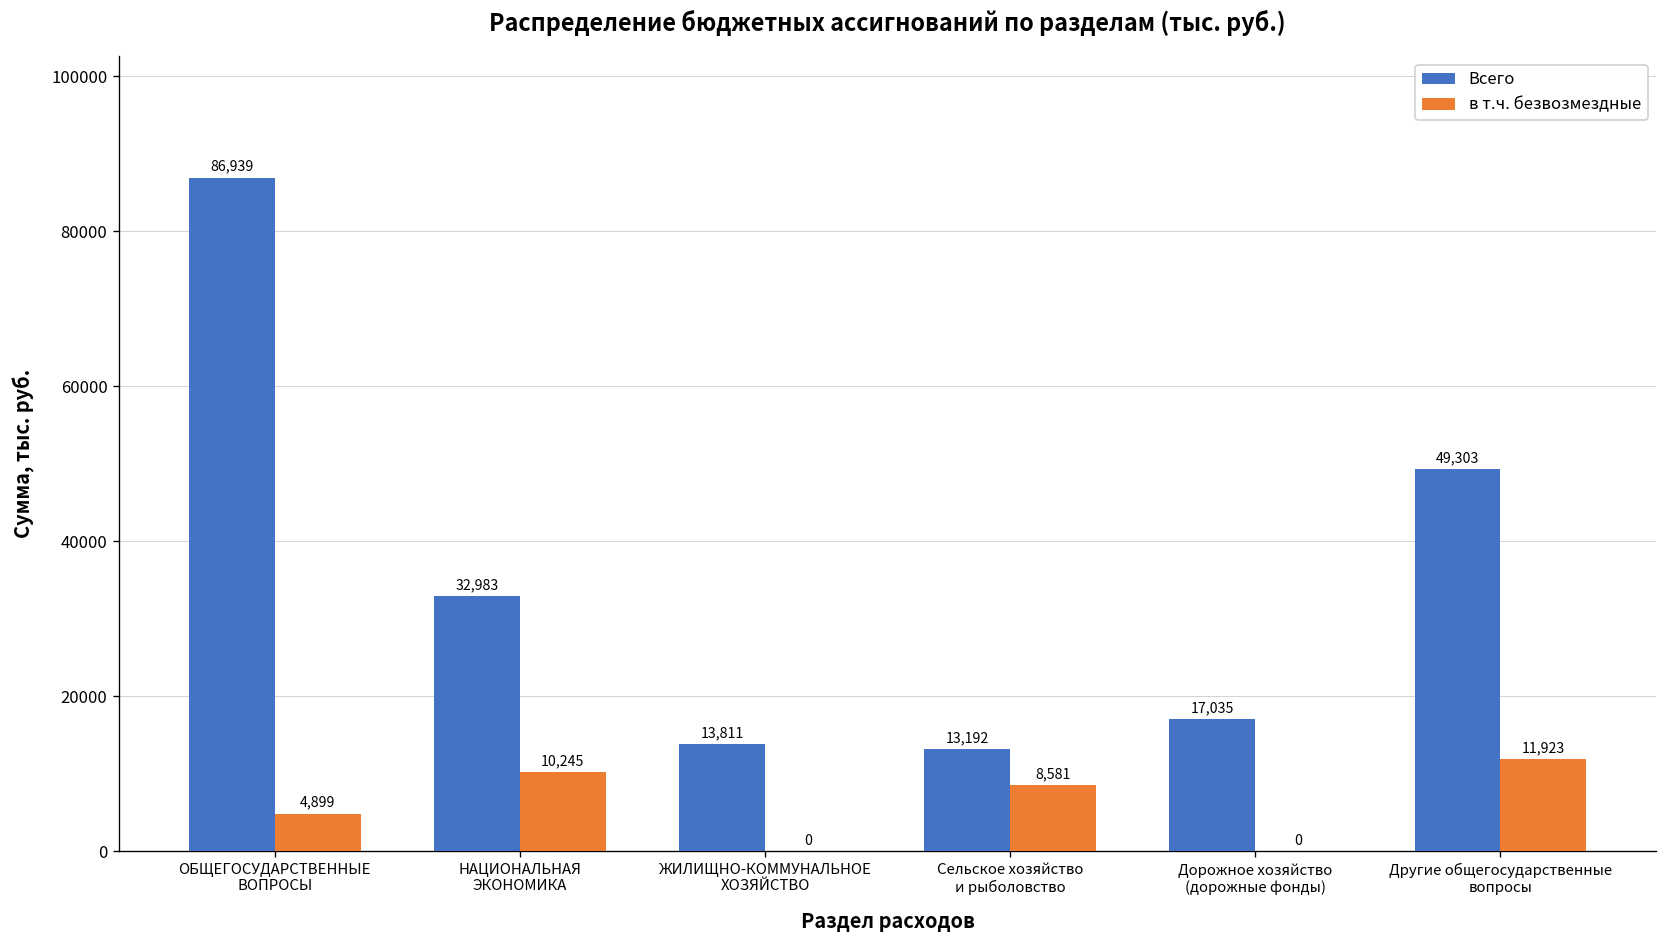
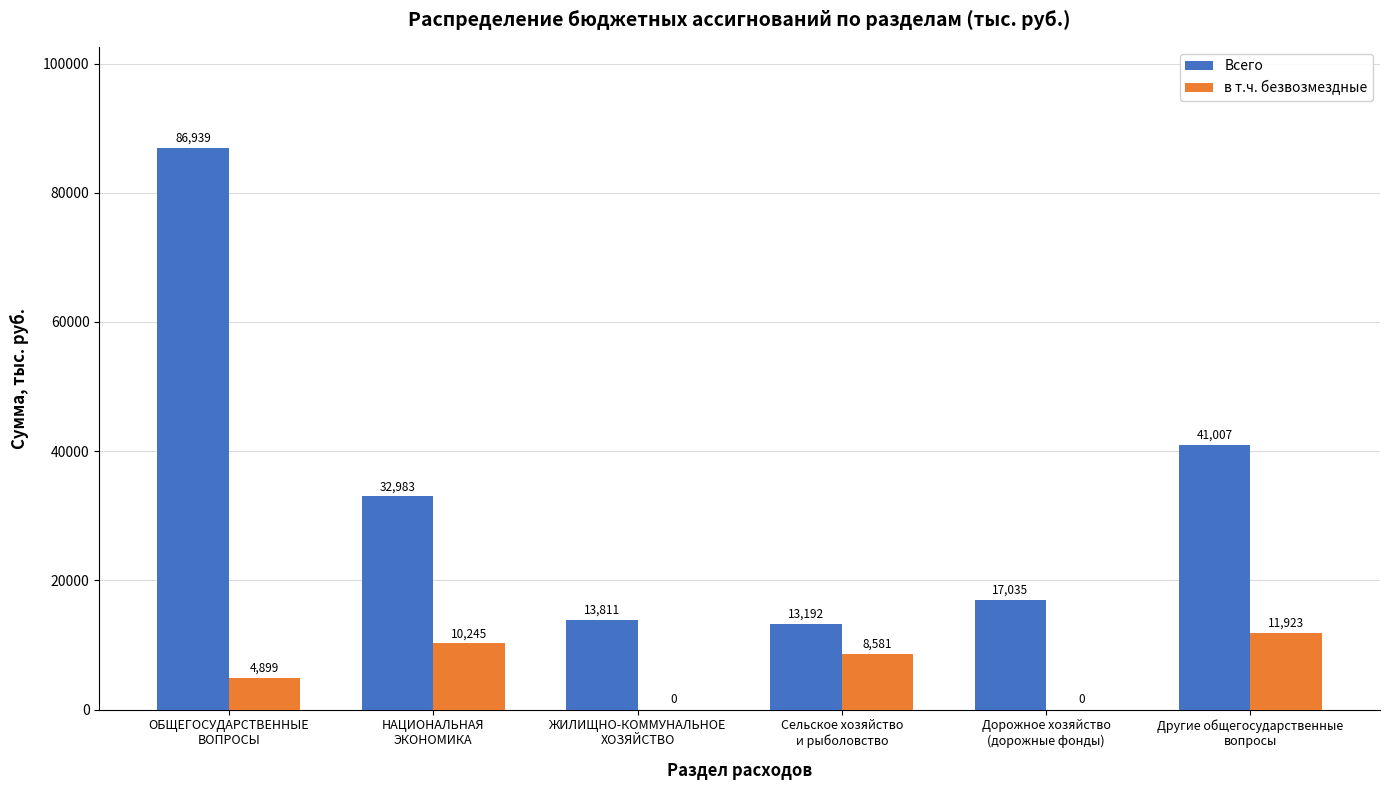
  {
    "Всего": {
      "ОБЩЕГОСУДАРСТВЕННЫЕ ВОПРОСЫ": "86,939",
      "НАЦИОНАЛЬНАЯ ЭКОНОМИКА": "32,983",
      "ЖИЛИЩНО-КОММУНАЛЬНОЕ ХОЗЯЙСТВО": "13,811",
      "Сельское хозяйство и рыболовство": "13,192",
      "Дорожное хозяйство (дорожные фонды)": "17,035",
-     "Другие общегосударственные вопросы": "49,303"
+     "Другие общегосударственные вопросы": "41,007"
    },
    "в т.ч. безвозмездные": {
      "ОБЩЕГОСУДАРСТВЕННЫЕ ВОПРОСЫ": "4,899",
      "НАЦИОНАЛЬНАЯ ЭКОНОМИКА": "10,245",
      "ЖИЛИЩНО-КОММУНАЛЬНОЕ ХОЗЯЙСТВО": "0",
      "Сельское хозяйство и рыболовство": "8,581",
      "Дорожное хозяйство (дорожные фонды)": "0",
      "Другие общегосударственные вопросы": "11,923"
    }
  }
